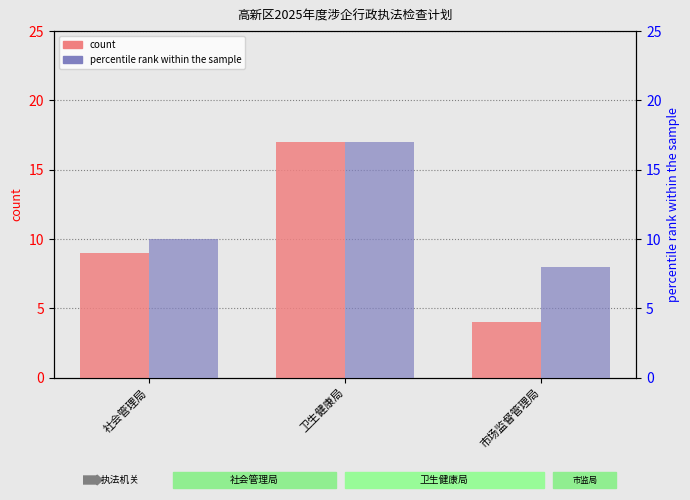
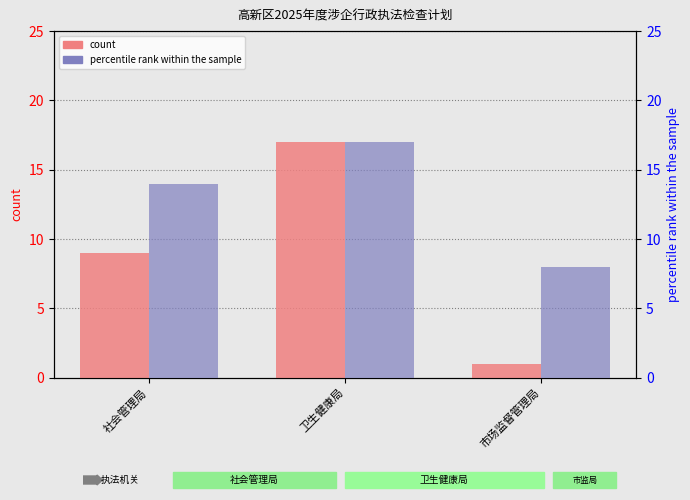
  {
    "count": {
      "社会管理局": 9,
      "卫生健康局": 17,
-     "市场监督管理局": 4
+     "市场监督管理局": 1
    },
    "percentile rank within the sample": {
-     "社会管理局": 10,
+     "社会管理局": 14,
      "卫生健康局": 17,
      "市场监督管理局": 8
    }
  }
